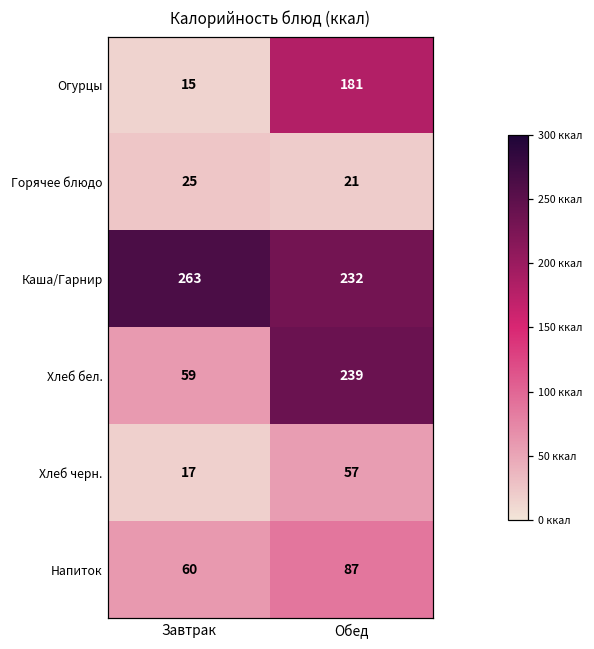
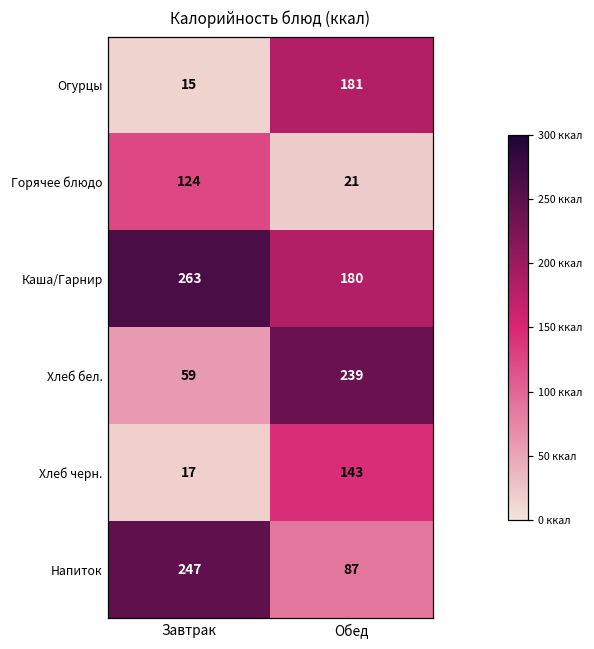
  {
    "Огурцы": {
      "Завтрак": 15,
      "Обед": 181
    },
    "Горячее блюдо": {
-     "Завтрак": 25,
+     "Завтрак": 124,
      "Обед": 21
    },
    "Каша/Гарнир": {
      "Завтрак": 263,
-     "Обед": 232
+     "Обед": 180
    },
    "Хлеб бел.": {
      "Завтрак": 59,
      "Обед": 239
    },
    "Хлеб черн.": {
      "Завтрак": 17,
-     "Обед": 57
+     "Обед": 143
    },
    "Напиток": {
-     "Завтрак": 60,
+     "Завтрак": 247,
      "Обед": 87
    }
  }
